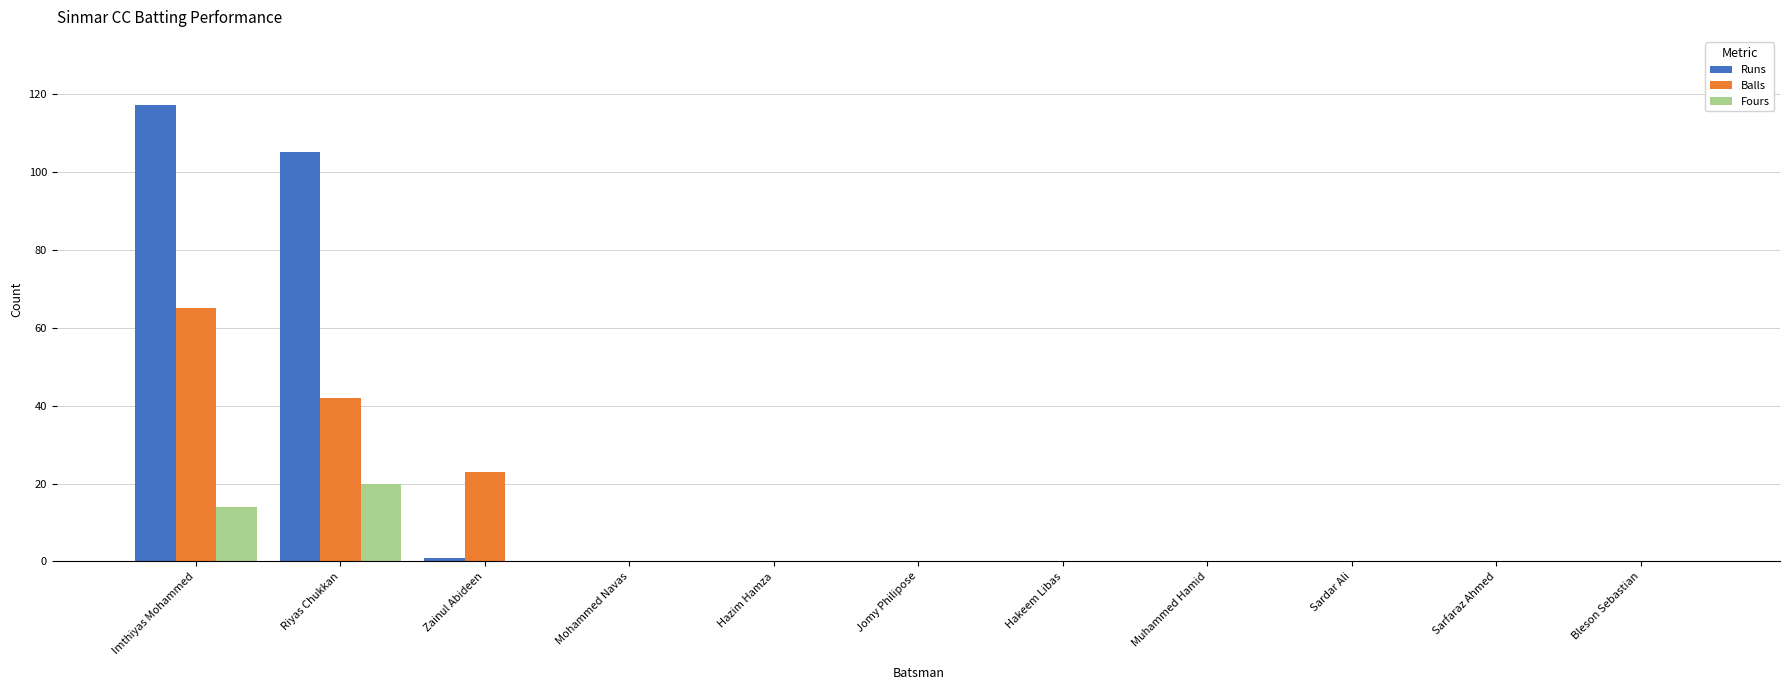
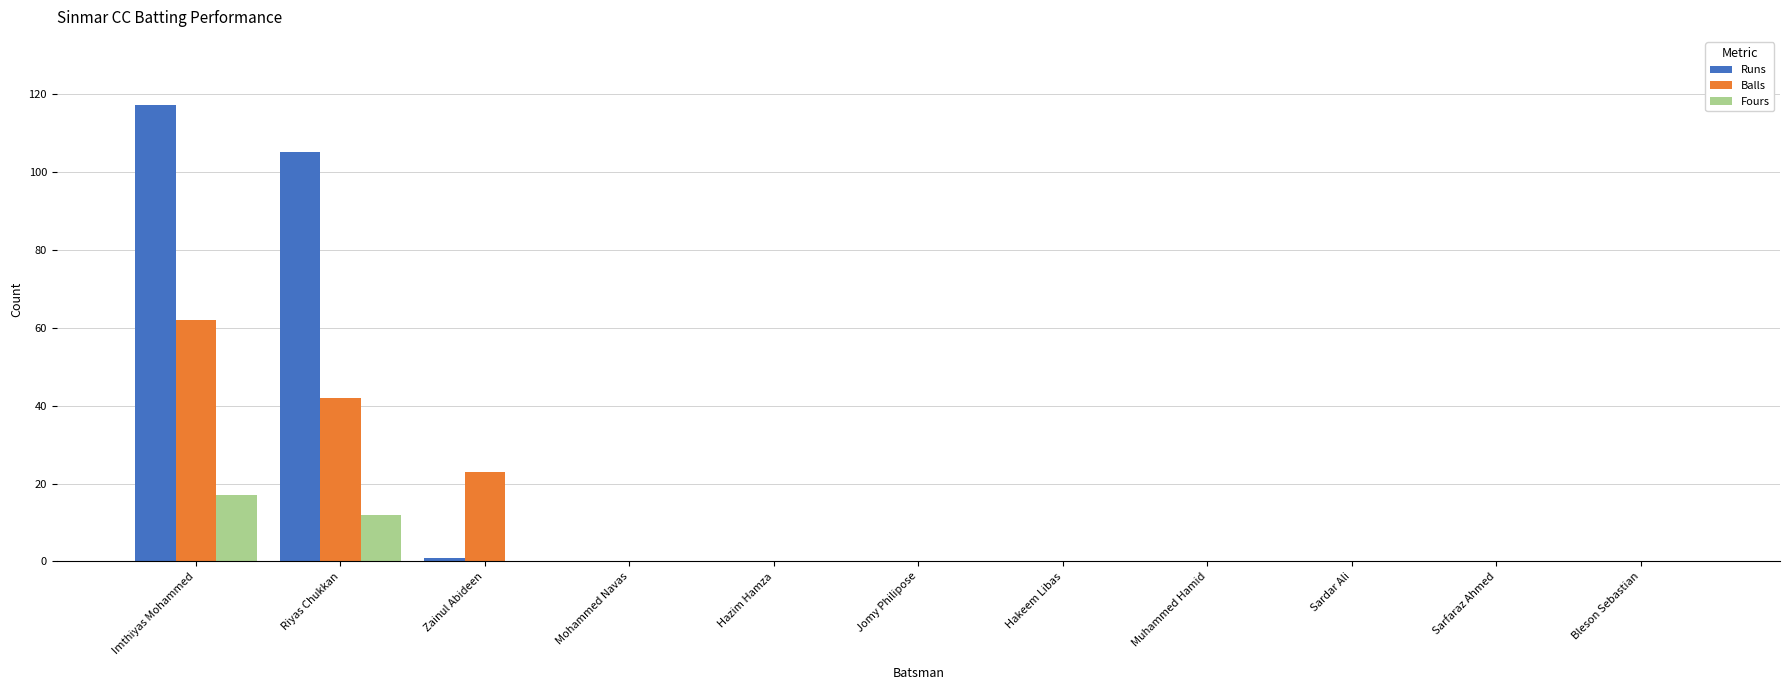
  {
    "Runs": {
      "Imthiyas Mohammed": 117,
      "Riyas Chukkan": 105,
      "Zainul Abideen": 1,
      "Mohammed Navas": 0,
      "Hazim Hamza": 0,
      "Jomy Philipose": 0,
      "Hakeem Libas": 0,
      "Muhammed Hamid": 0,
      "Sardar Ali": 0,
      "Sarfaraz Ahmed": 0,
      "Bleson Sebastian": 0
    },
    "Balls": {
-     "Imthiyas Mohammed": 65,
+     "Imthiyas Mohammed": 62,
      "Riyas Chukkan": 42,
      "Zainul Abideen": 23,
      "Mohammed Navas": 0,
      "Hazim Hamza": 0,
      "Jomy Philipose": 0,
      "Hakeem Libas": 0,
      "Muhammed Hamid": 0,
      "Sardar Ali": 0,
      "Sarfaraz Ahmed": 0,
      "Bleson Sebastian": 0
    },
    "Fours": {
-     "Imthiyas Mohammed": 14,
-     "Riyas Chukkan": 20,
+     "Imthiyas Mohammed": 17,
+     "Riyas Chukkan": 12,
      "Zainul Abideen": 0,
      "Mohammed Navas": 0,
      "Hazim Hamza": 0,
      "Jomy Philipose": 0,
      "Hakeem Libas": 0,
      "Muhammed Hamid": 0,
      "Sardar Ali": 0,
      "Sarfaraz Ahmed": 0,
      "Bleson Sebastian": 0
    }
  }
